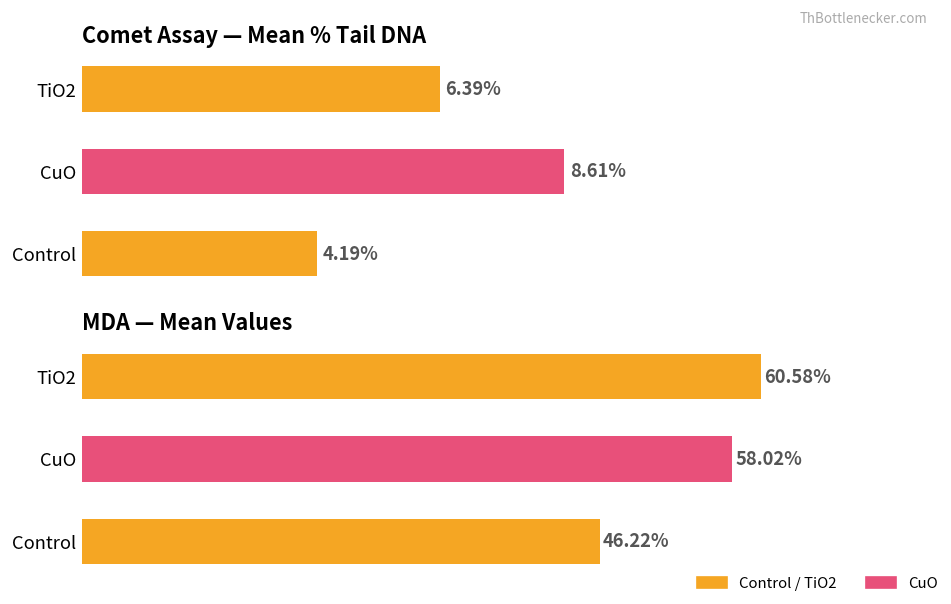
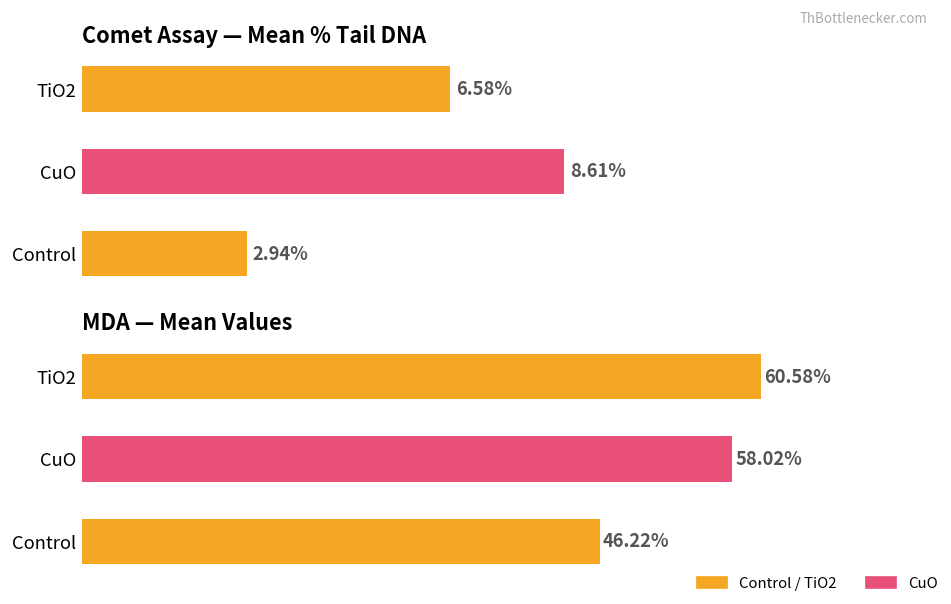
  {
    "Comet Assay — Mean % Tail DNA": {
-     "TiO2": "6.39%",
+     "TiO2": "6.58%",
      "CuO": "8.61%",
-     "Control": "4.19%"
+     "Control": "2.94%"
    },
    "MDA — Mean Values": {
      "TiO2": "60.58%",
      "CuO": "58.02%",
      "Control": "46.22%"
    }
  }
